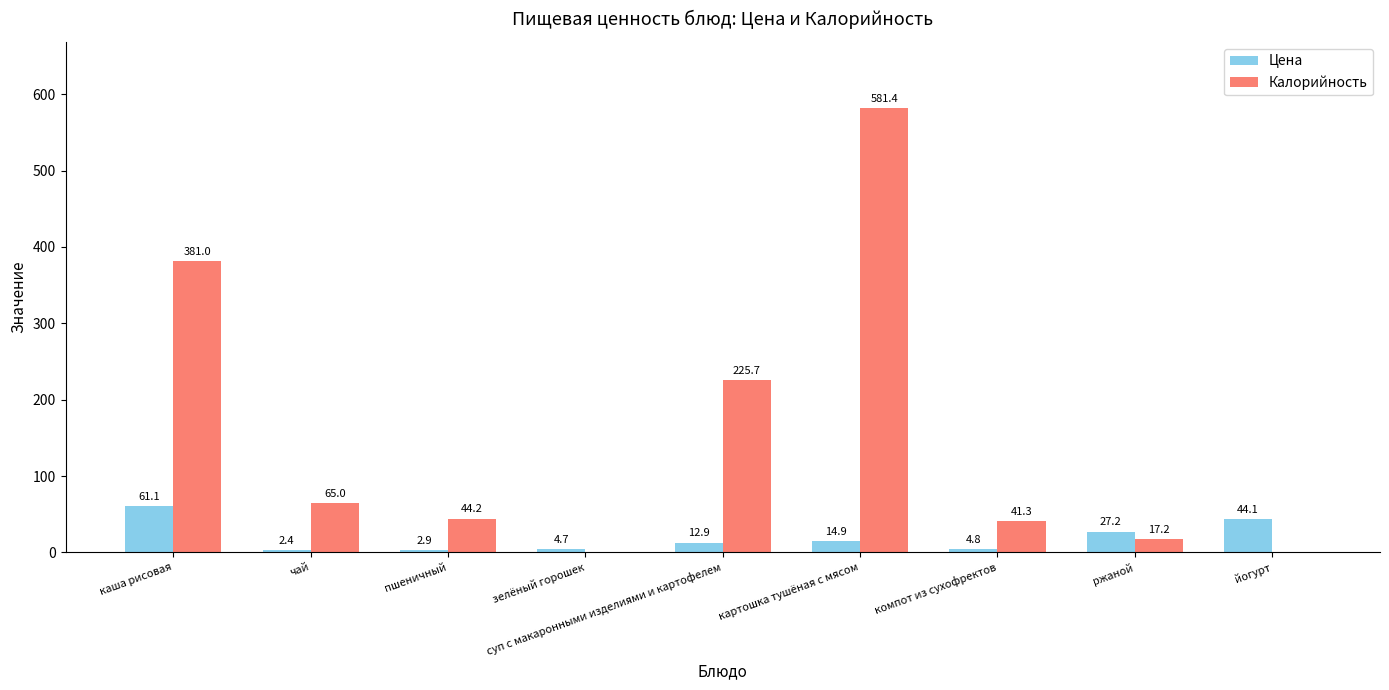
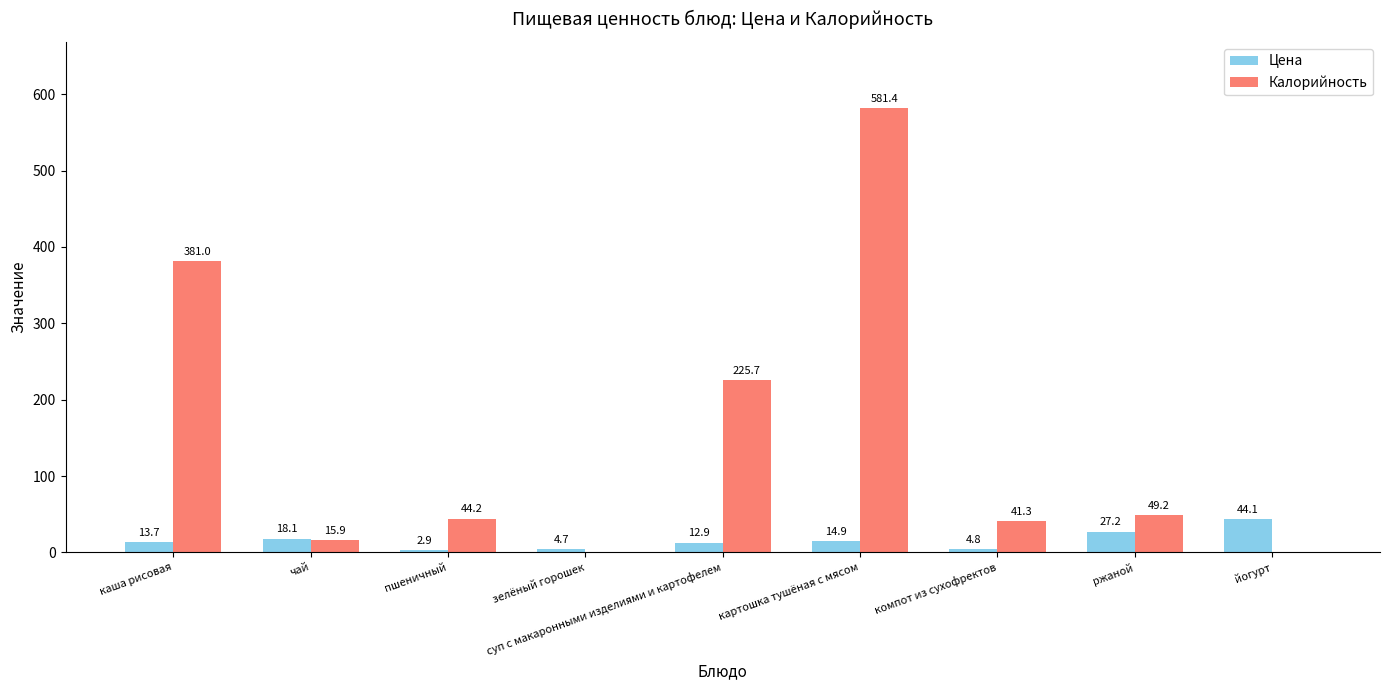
  {
    "Цена": {
-     "каша рисовая": 61.1,
-     "чай": 2.4,
+     "каша рисовая": 13.7,
+     "чай": 18.1,
      "пшеничный": 2.9,
      "зелёный горошек": 4.7,
      "суп с макаронными изделиями и картофелем": 12.9,
      "картошка тушёная с мясом": 14.9,
      "компот из сухофректов": 4.8,
      "ржаной": 27.2,
      "йогурт": 44.1
    },
    "Калорийность": {
      "каша рисовая": 381.0,
-     "чай": 65.0,
+     "чай": 15.9,
      "пшеничный": 44.2,
      "суп с макаронными изделиями и картофелем": 225.7,
      "картошка тушёная с мясом": 581.4,
      "компот из сухофректов": 41.3,
-     "ржаной": 17.2
+     "ржаной": 49.2
    }
  }
